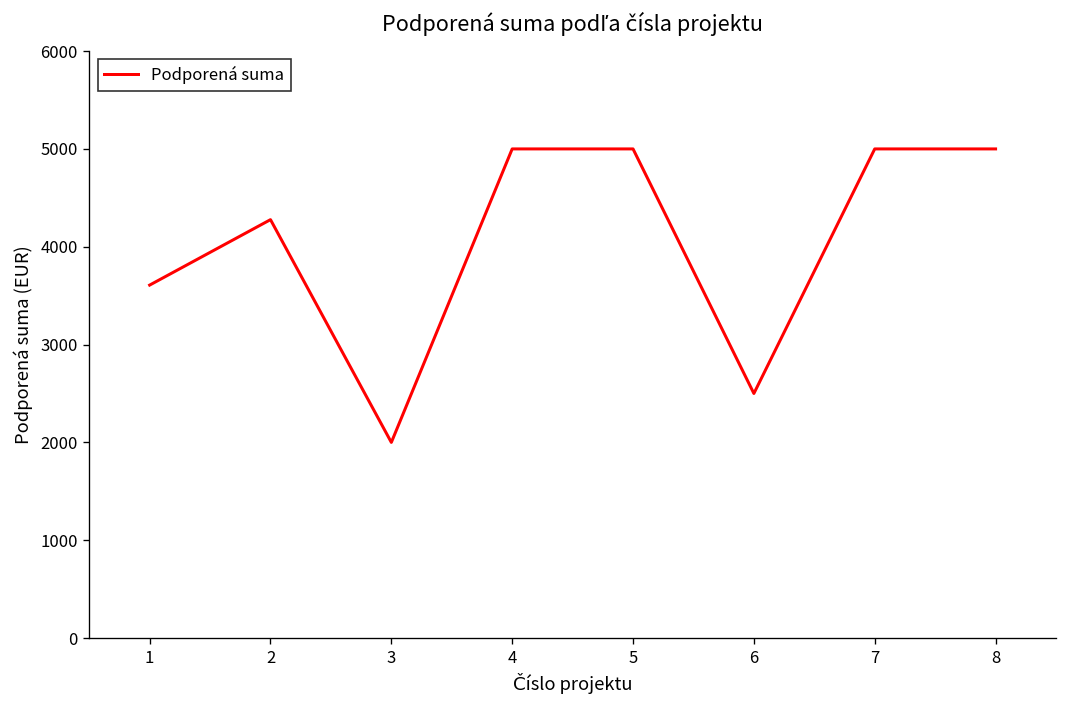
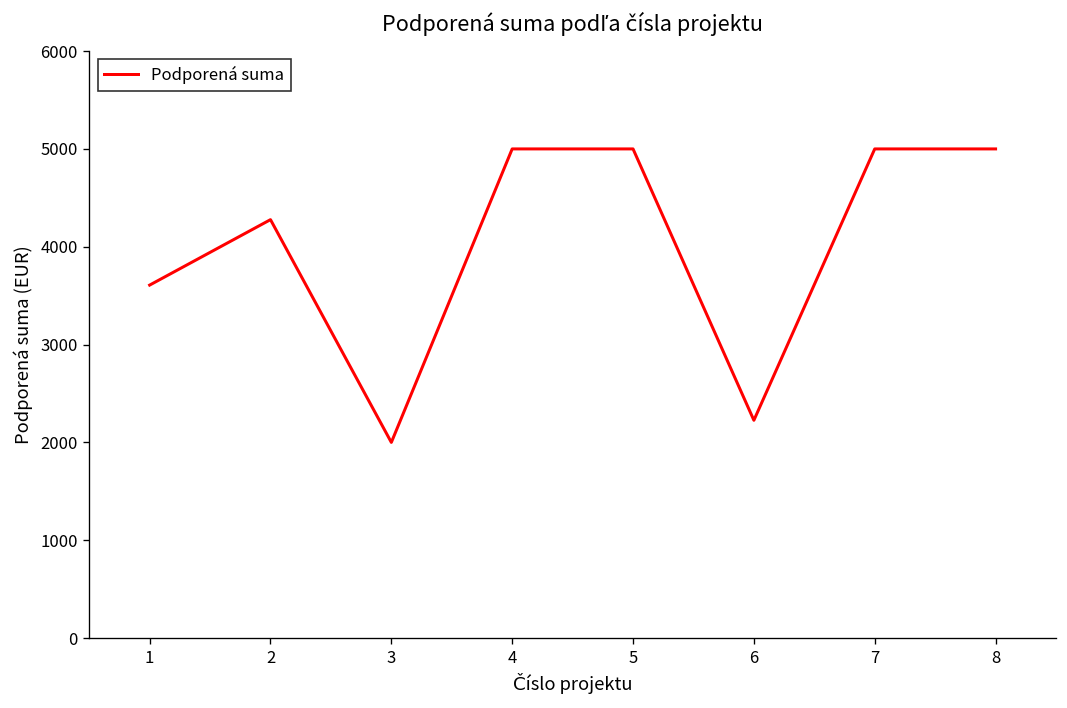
  {
    "1": 3600,
    "2": 4300,
    "3": 2000,
    "4": 5000,
    "5": 5000,
-   "6": 2500,
+   "6": 2200,
    "7": 5000,
    "8": 5000
  }
